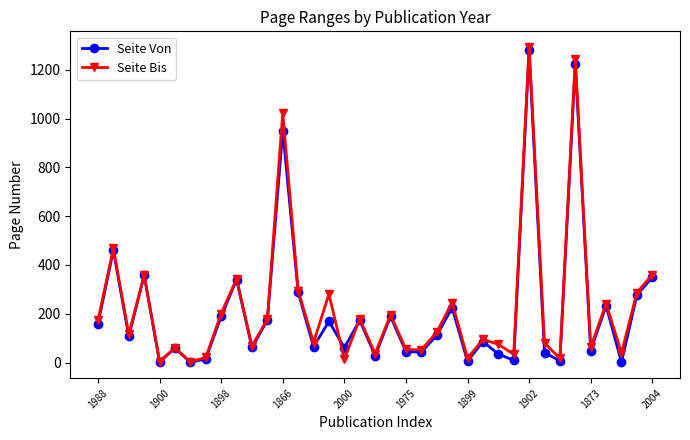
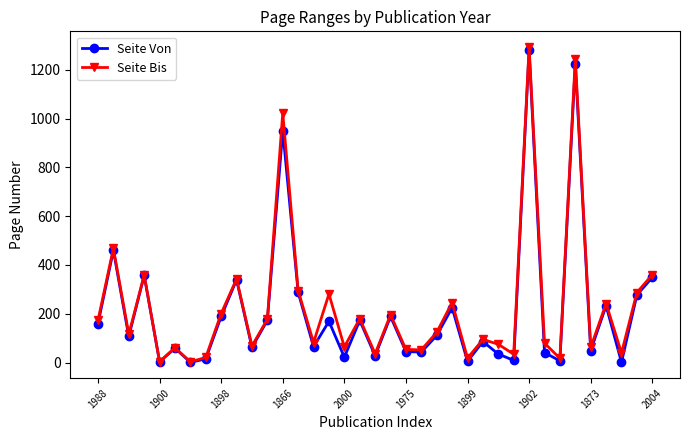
  {
    "Seite Von": {
      "1988": 160,
      "1866": 950,
-     "2000": 60,
+     "2000": 20,
      "1899": 10,
      "1902": 1280,
      "1873": 50,
      "2004": 350
    },
    "Seite Bis": {
      "1988": 170,
      "1866": 1020,
-     "2000": 10,
+     "2000": 60,
      "1899": 20,
      "1902": 1290,
      "1873": 60,
      "2004": 360
    }
  }
